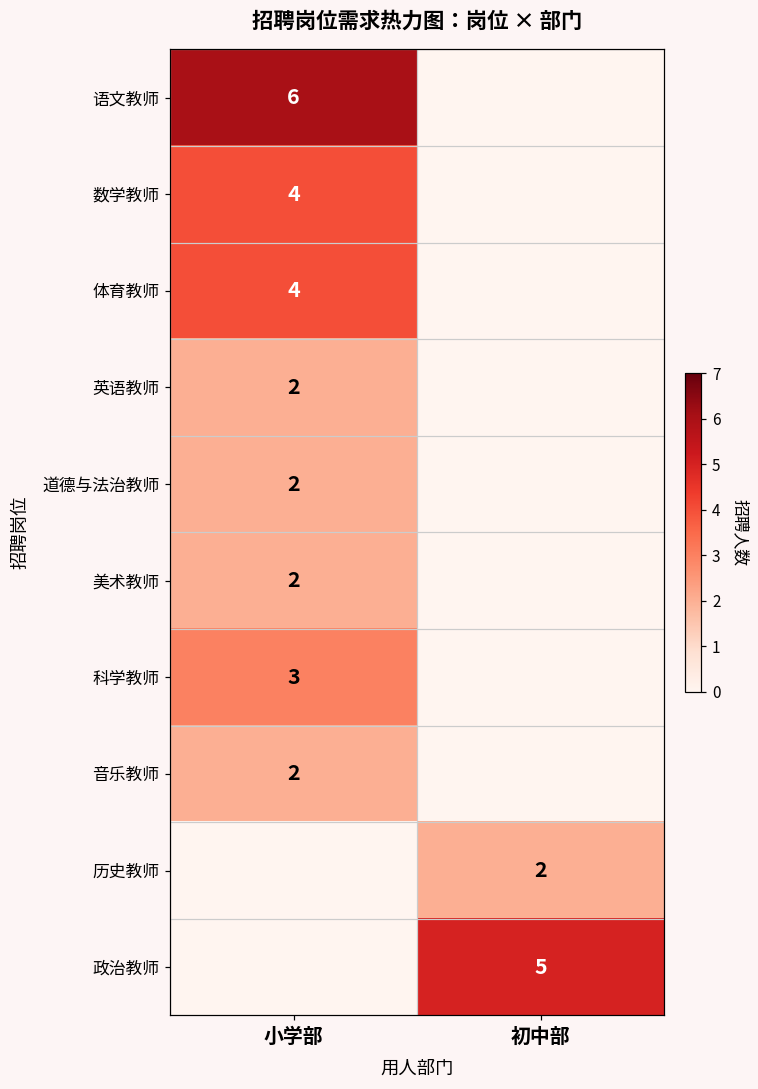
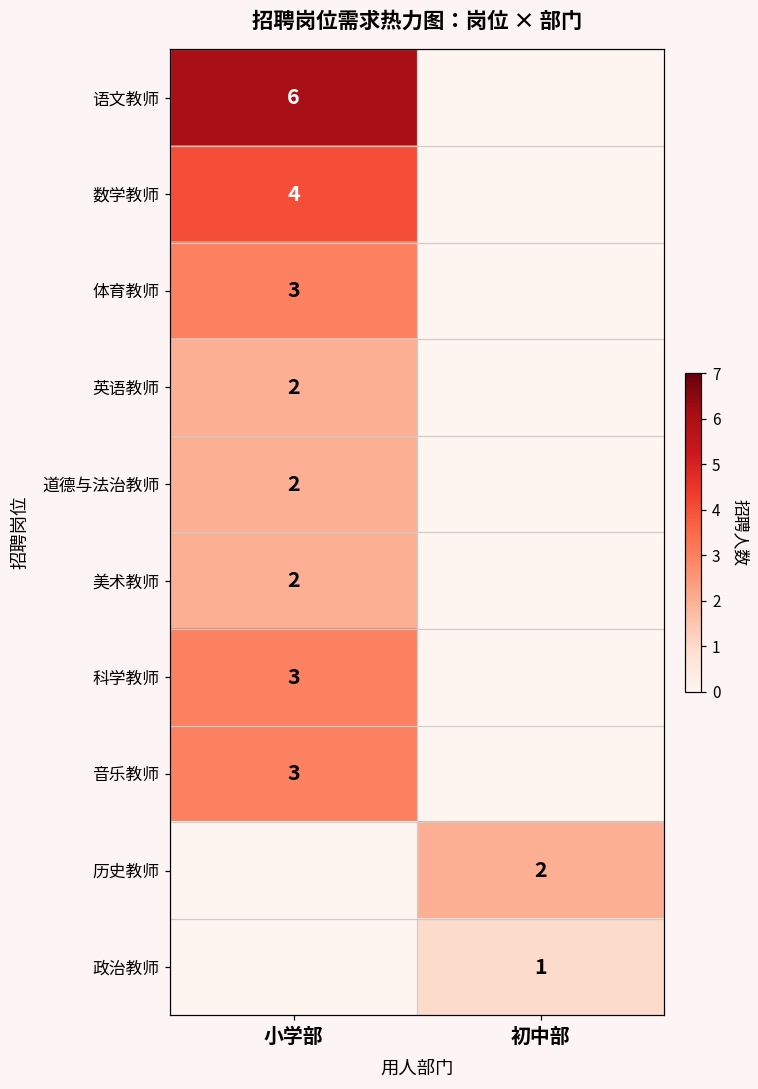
  {
    "语文教师": {
      "小学部": 6
    },
    "数学教师": {
      "小学部": 4
    },
    "体育教师": {
-     "小学部": 4
+     "小学部": 3
    },
    "英语教师": {
      "小学部": 2
    },
    "道德与法治教师": {
      "小学部": 2
    },
    "美术教师": {
      "小学部": 2
    },
    "科学教师": {
      "小学部": 3
    },
    "音乐教师": {
-     "小学部": 2
+     "小学部": 3
    },
    "历史教师": {
      "初中部": 2
    },
    "政治教师": {
-     "初中部": 5
+     "初中部": 1
    }
  }
